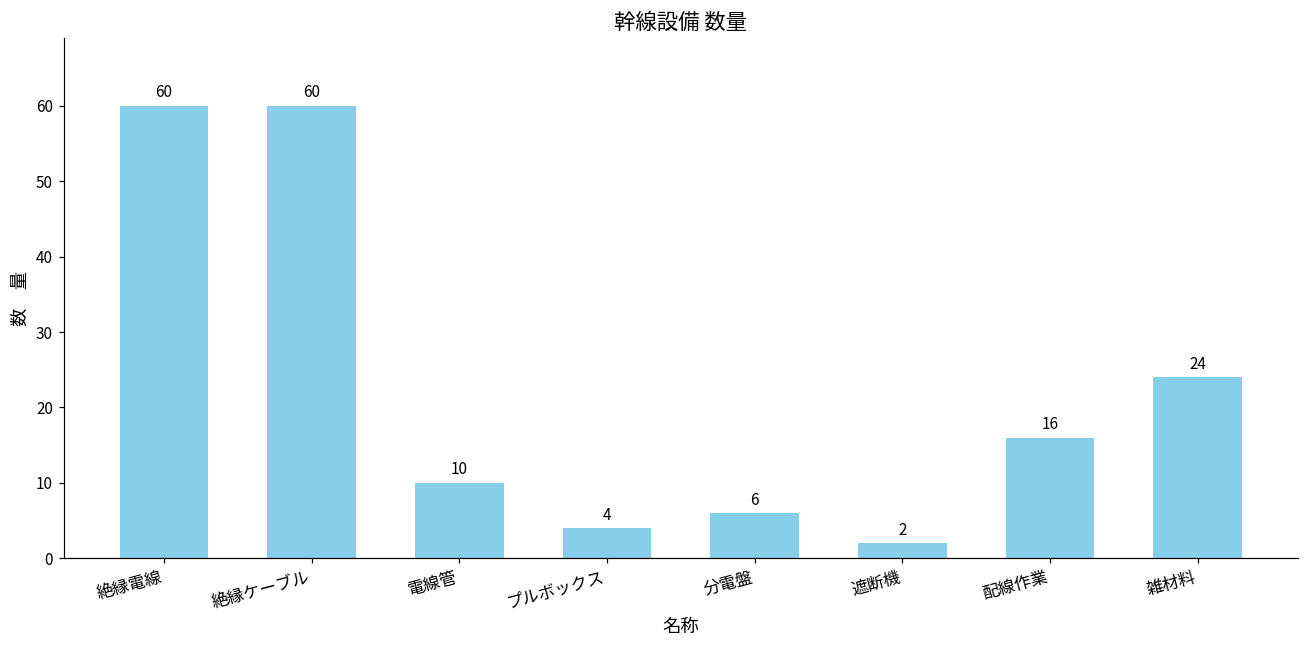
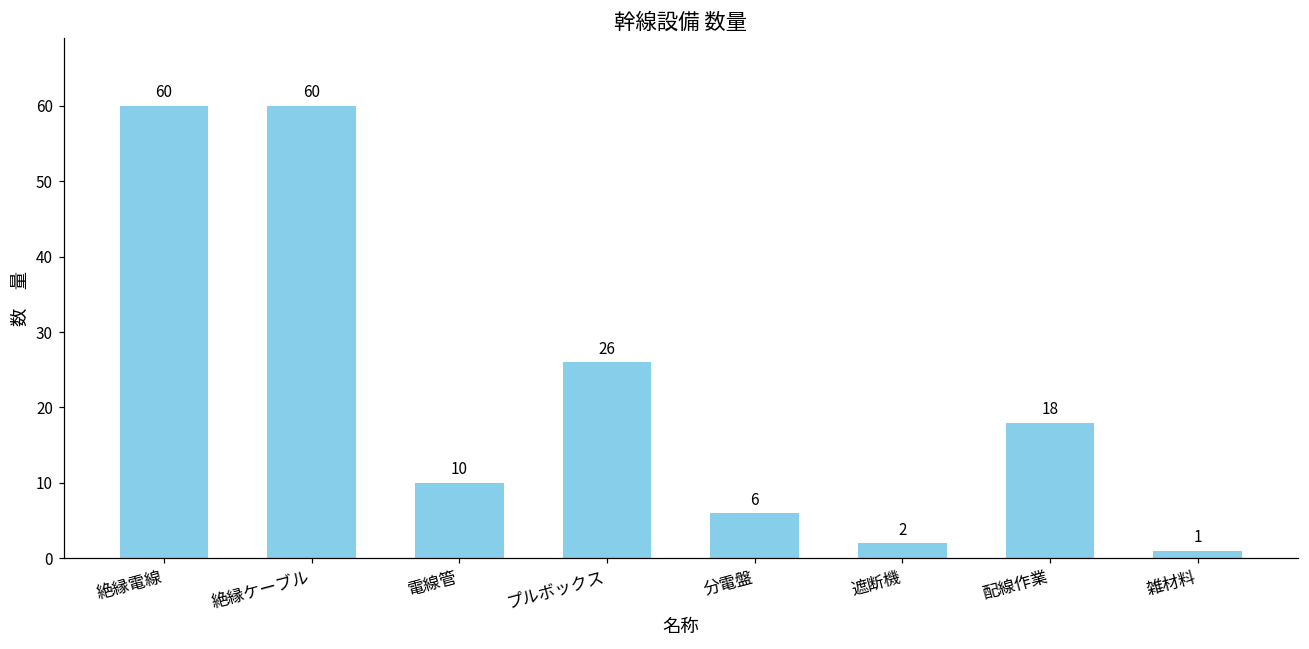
  {
    "絶縁電線": 60,
    "絶縁ケーブル": 60,
    "電線管": 10,
-   "プルボックス": 4,
+   "プルボックス": 26,
    "分電盤": 6,
    "遮断機": 2,
-   "配線作業": 16,
-   "雑材料": 24
+   "配線作業": 18,
+   "雑材料": 1
  }
